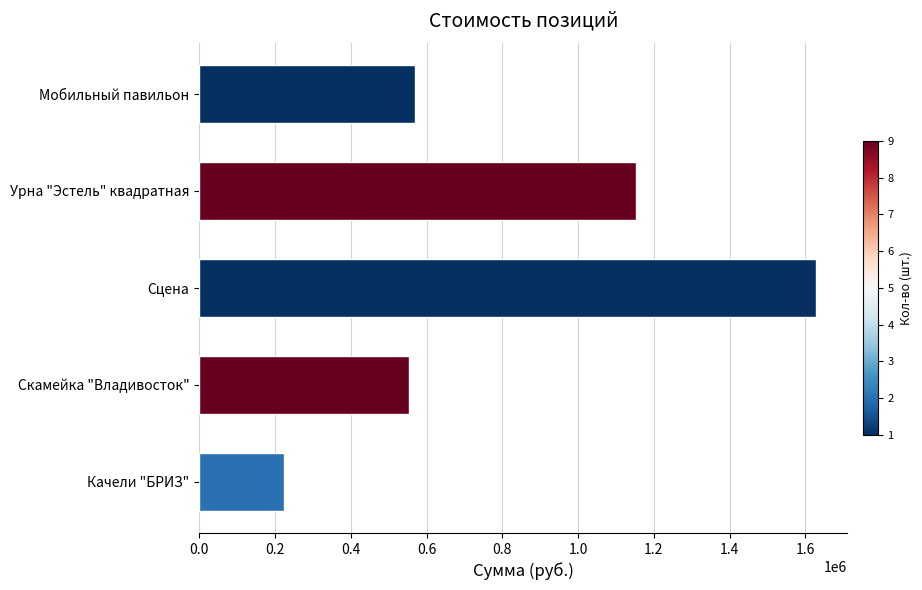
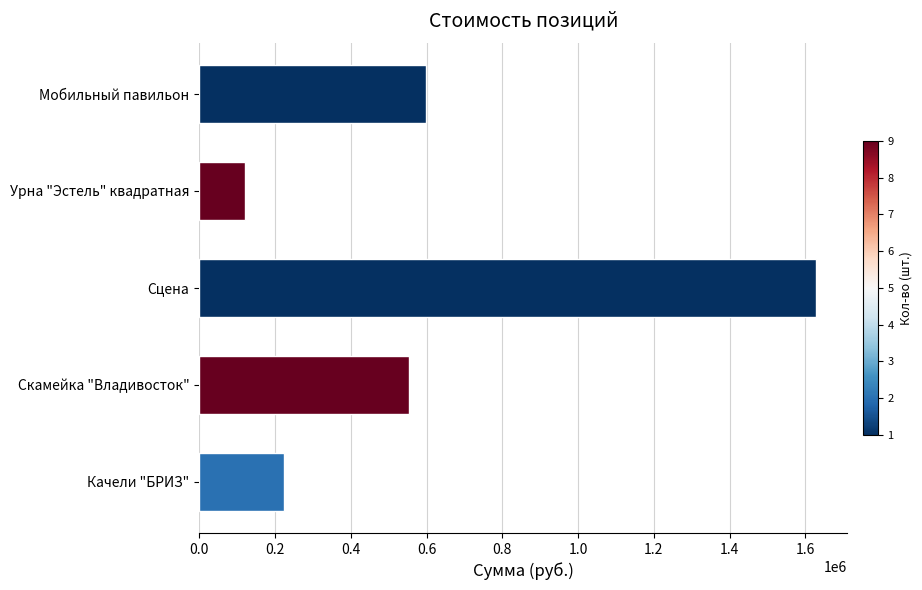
  {
-   "Мобильный павильон": 570000,
-   "Урна \"Эстель\" квадратная": 1150000,
+   "Мобильный павильон": 600000,
+   "Урна \"Эстель\" квадратная": 120000,
    "Сцена": 1630000,
    "Скамейка \"Владивосток\"": 550000,
    "Качели \"БРИЗ\"": 220000
  }
